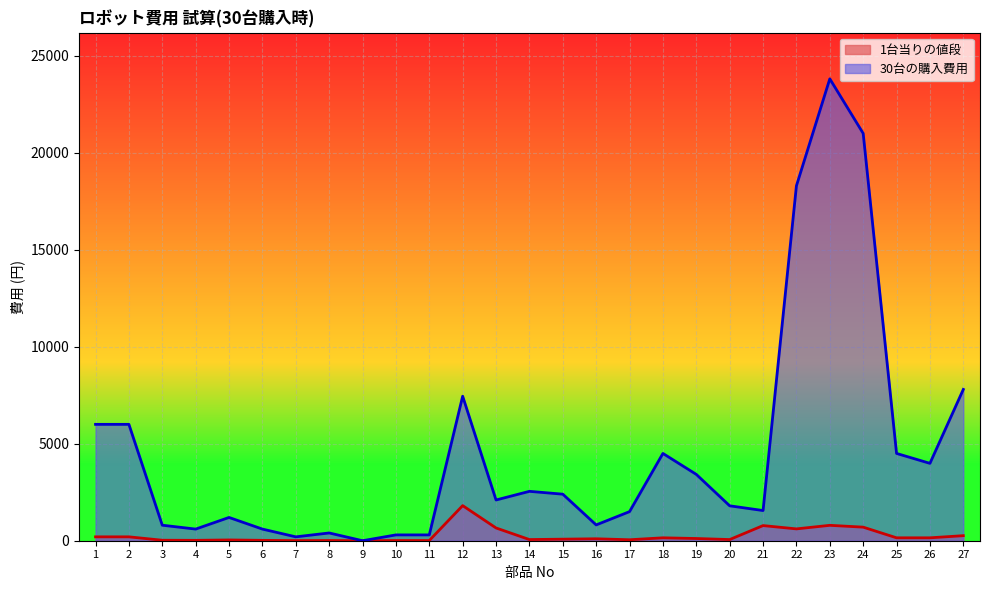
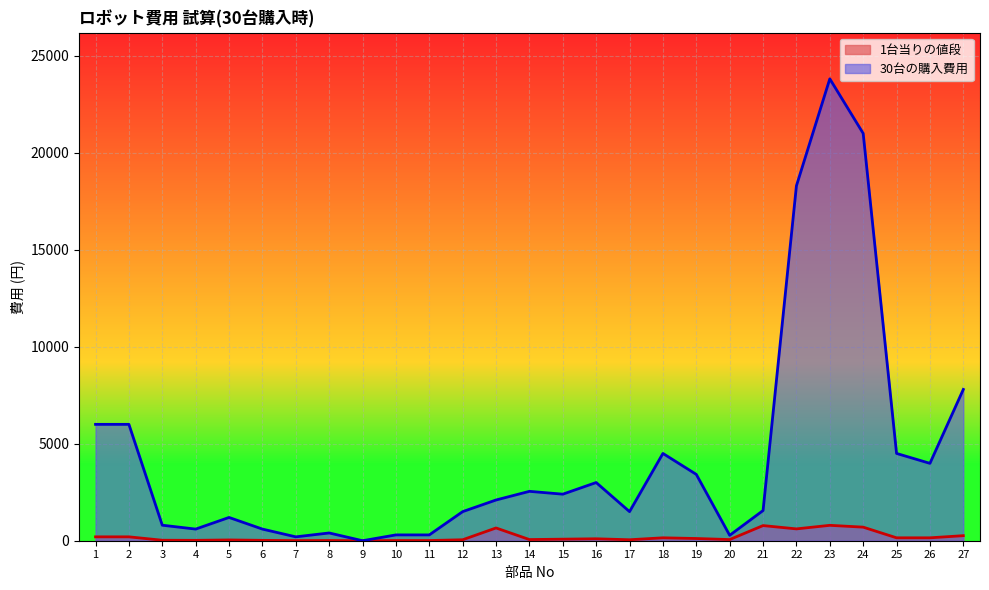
  {
    "1台当りの値段": {
      "1": 200,
      "2": 200,
      "3": 0,
      "4": 0,
      "5": 0,
      "6": 0,
      "7": 0,
      "8": 0,
      "10": 0,
      "11": 0,
-     "12": 1800,
+     "12": 100,
      "13": 700,
      "14": 100,
      "15": 100,
      "16": 100,
      "17": 100,
      "18": 200,
      "19": 100,
      "20": 100,
      "21": 800,
      "22": 600,
      "23": 800,
      "24": 700,
      "25": 200,
      "26": 200,
      "27": 300
    },
    "30台の購入費用": {
      "1": 6000,
      "2": 6000,
      "3": 800,
      "4": 600,
      "5": 1200,
      "6": 600,
      "7": 200,
      "8": 400,
      "10": 300,
      "11": 300,
-     "12": 7500,
+     "12": 1500,
      "13": 2100,
      "14": 2500,
      "15": 2400,
-     "16": 800,
+     "16": 3000,
      "17": 1500,
      "18": 4500,
      "19": 3400,
-     "20": 1800,
+     "20": 300,
      "21": 1600,
      "22": 18300,
      "23": 23800,
      "24": 21000,
      "25": 4500,
      "26": 4000,
      "27": 7800
    }
  }
